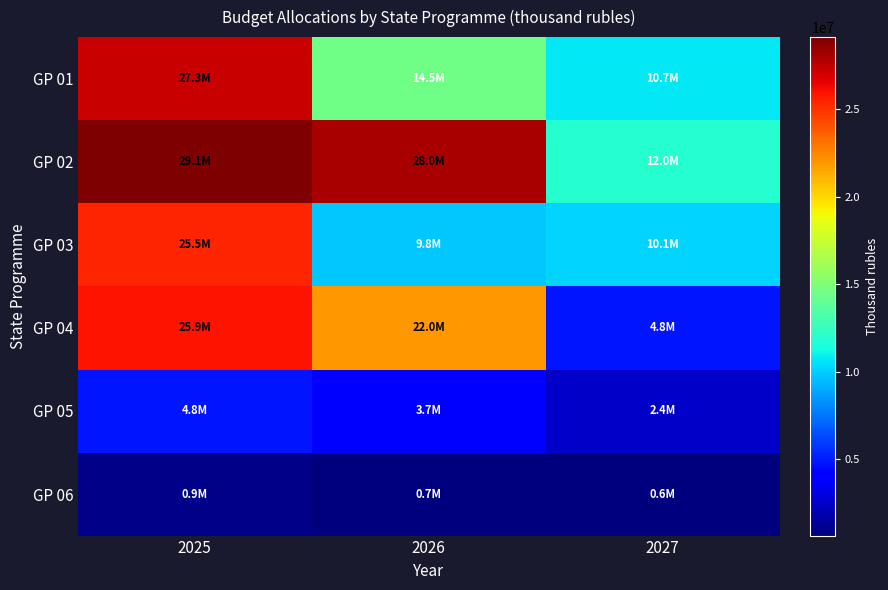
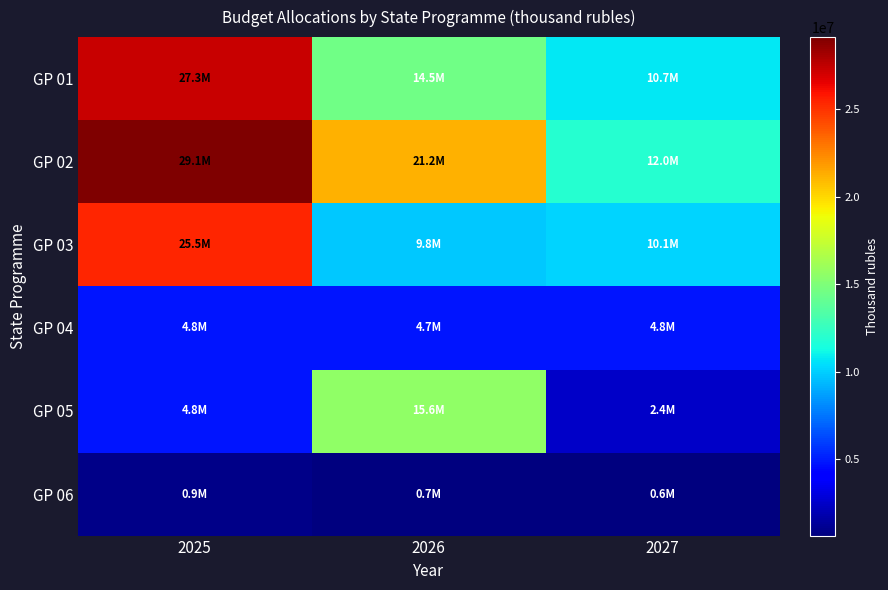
  {
    "GP 01": {
      "2025": "27.3M",
      "2026": "14.5M",
      "2027": "10.7M"
    },
    "GP 02": {
      "2025": "29.1M",
-     "2026": "28.0M",
+     "2026": "21.2M",
      "2027": "12.0M"
    },
    "GP 03": {
      "2025": "25.5M",
      "2026": "9.8M",
      "2027": "10.1M"
    },
    "GP 04": {
-     "2025": "25.9M",
-     "2026": "22.0M",
+     "2025": "4.8M",
+     "2026": "4.7M",
      "2027": "4.8M"
    },
    "GP 05": {
      "2025": "4.8M",
-     "2026": "3.7M",
+     "2026": "15.6M",
      "2027": "2.4M"
    },
    "GP 06": {
      "2025": "0.9M",
      "2026": "0.7M",
      "2027": "0.6M"
    }
  }
